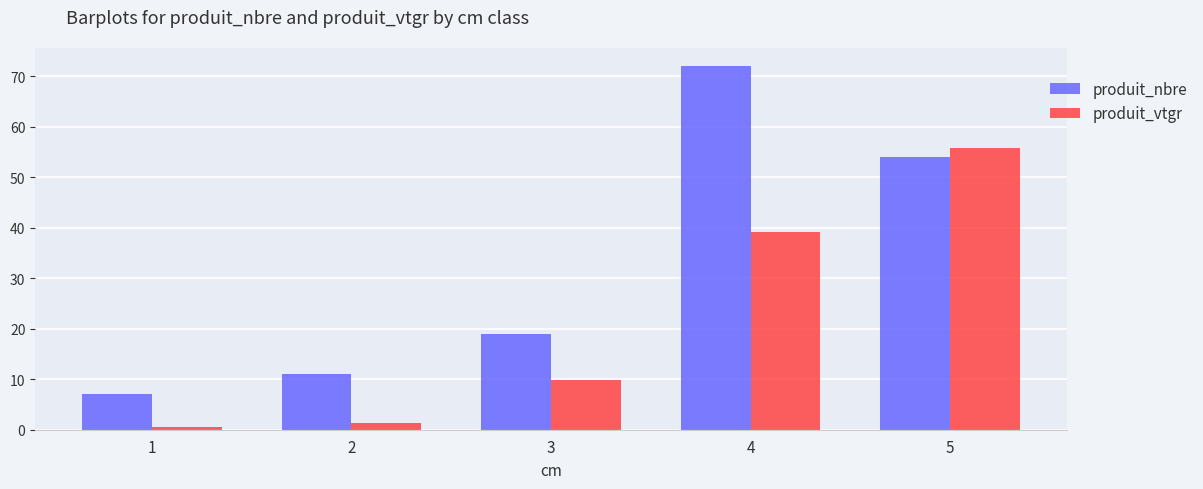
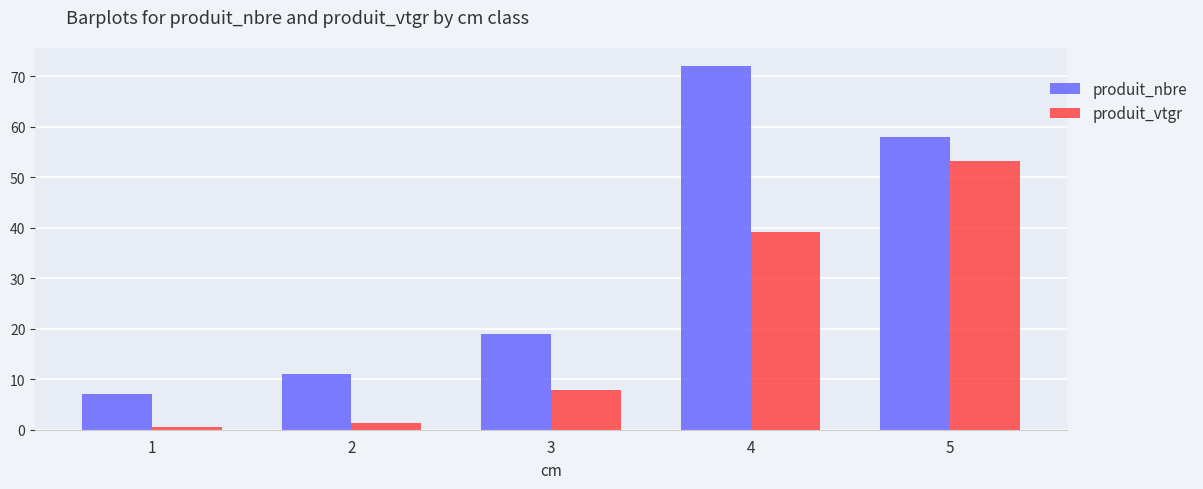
  {
    "produit_nbre": {
      "1": 7,
      "2": 11,
      "3": 19,
      "4": 72,
-     "5": 54
+     "5": 58
    },
    "produit_vtgr": {
      "2": 1,
-     "3": 10,
+     "3": 8,
      "4": 39,
-     "5": 56
+     "5": 53
    }
  }
